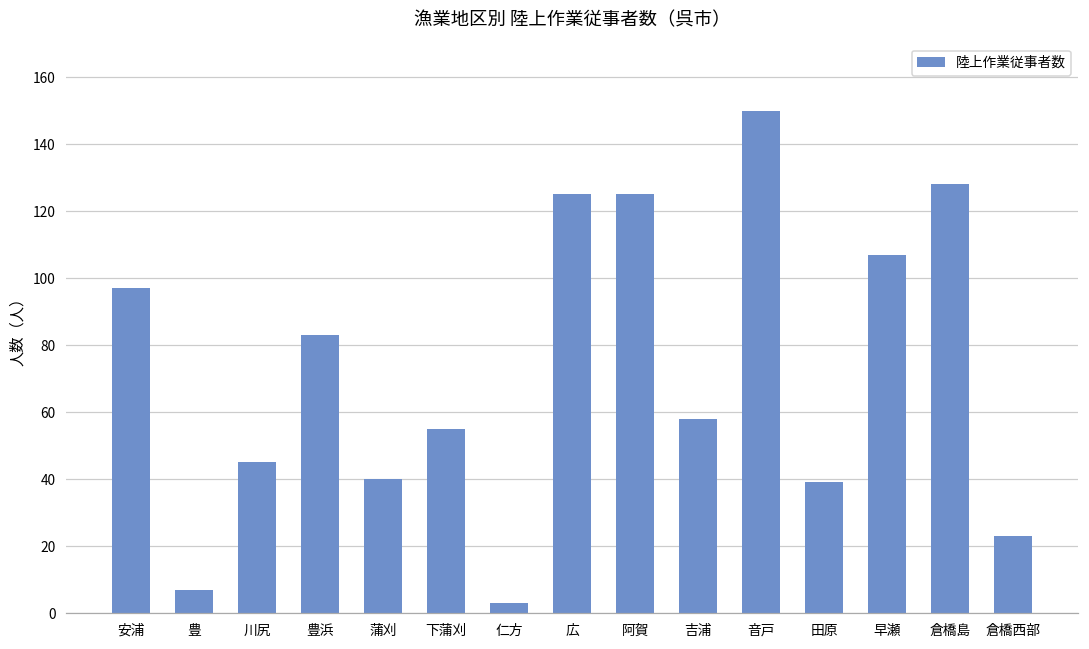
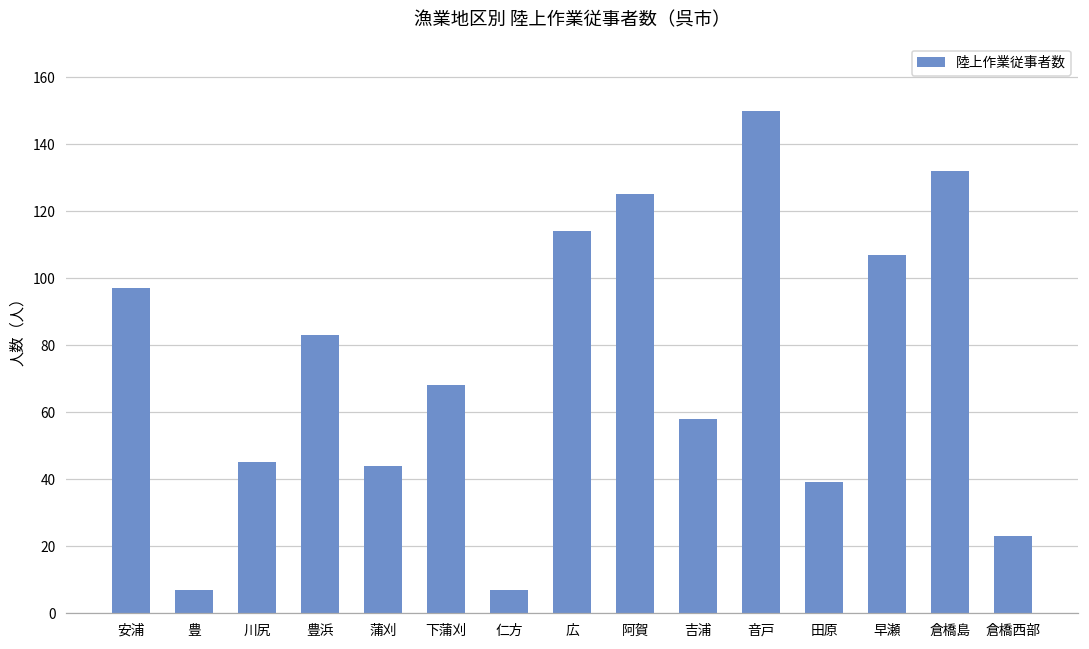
  {
    "安浦": 97,
    "豊": 7,
    "川尻": 45,
    "豊浜": 83,
-   "蒲刈": 40,
-   "下蒲刈": 55,
-   "仁方": 3,
-   "広": 125,
+   "蒲刈": 44,
+   "下蒲刈": 68,
+   "仁方": 7,
+   "広": 114,
    "阿賀": 125,
    "吉浦": 58,
    "音戸": 150,
    "田原": 39,
    "早瀬": 107,
-   "倉橋島": 128,
+   "倉橋島": 132,
    "倉橋西部": 23
  }
